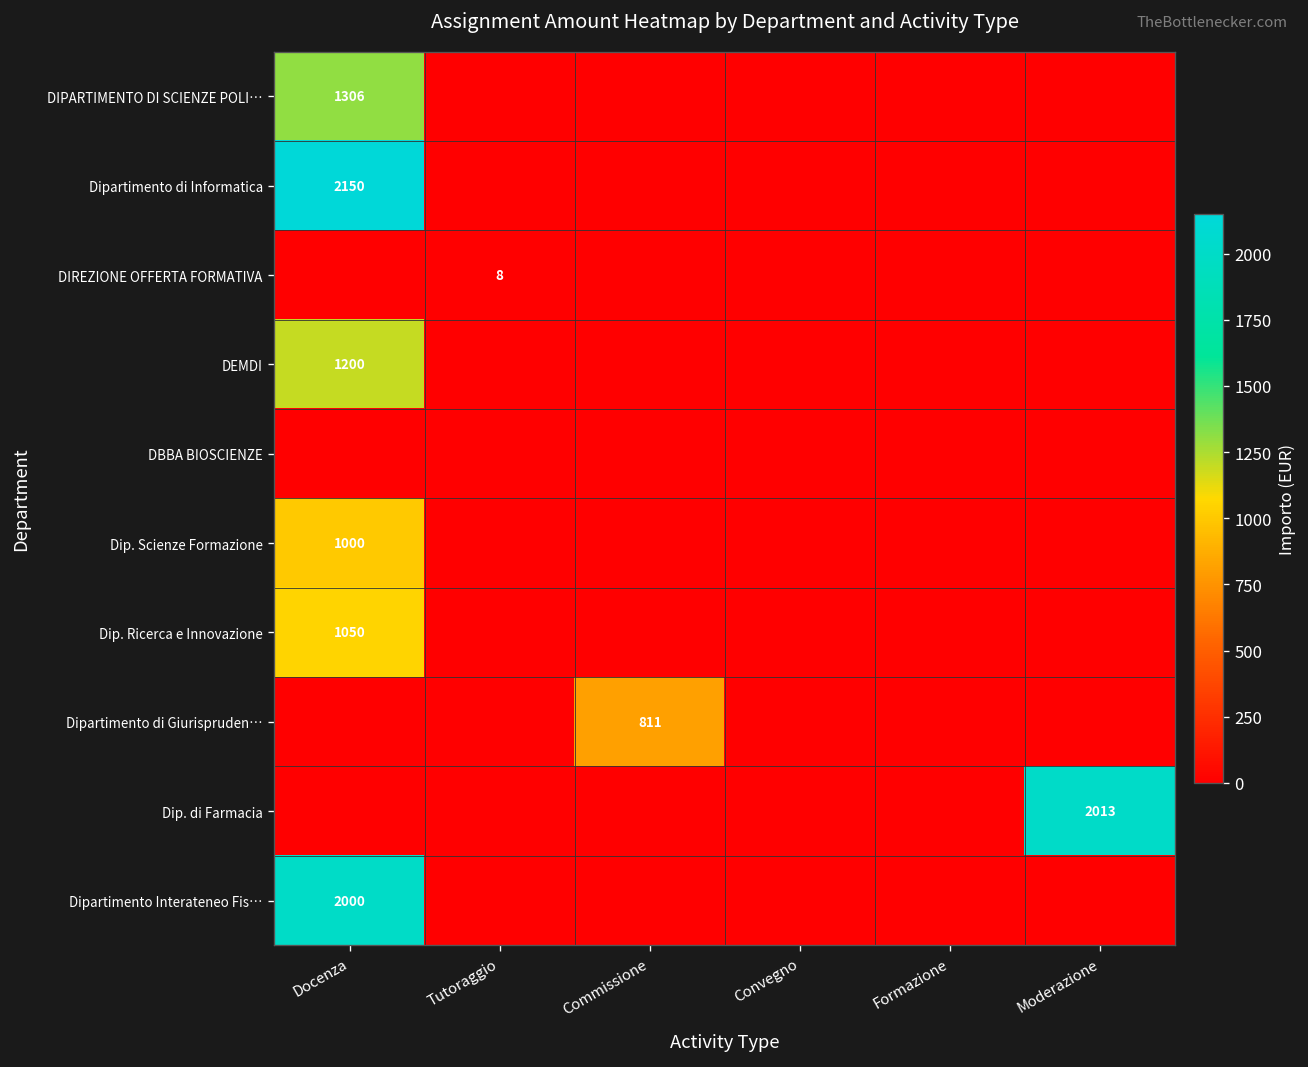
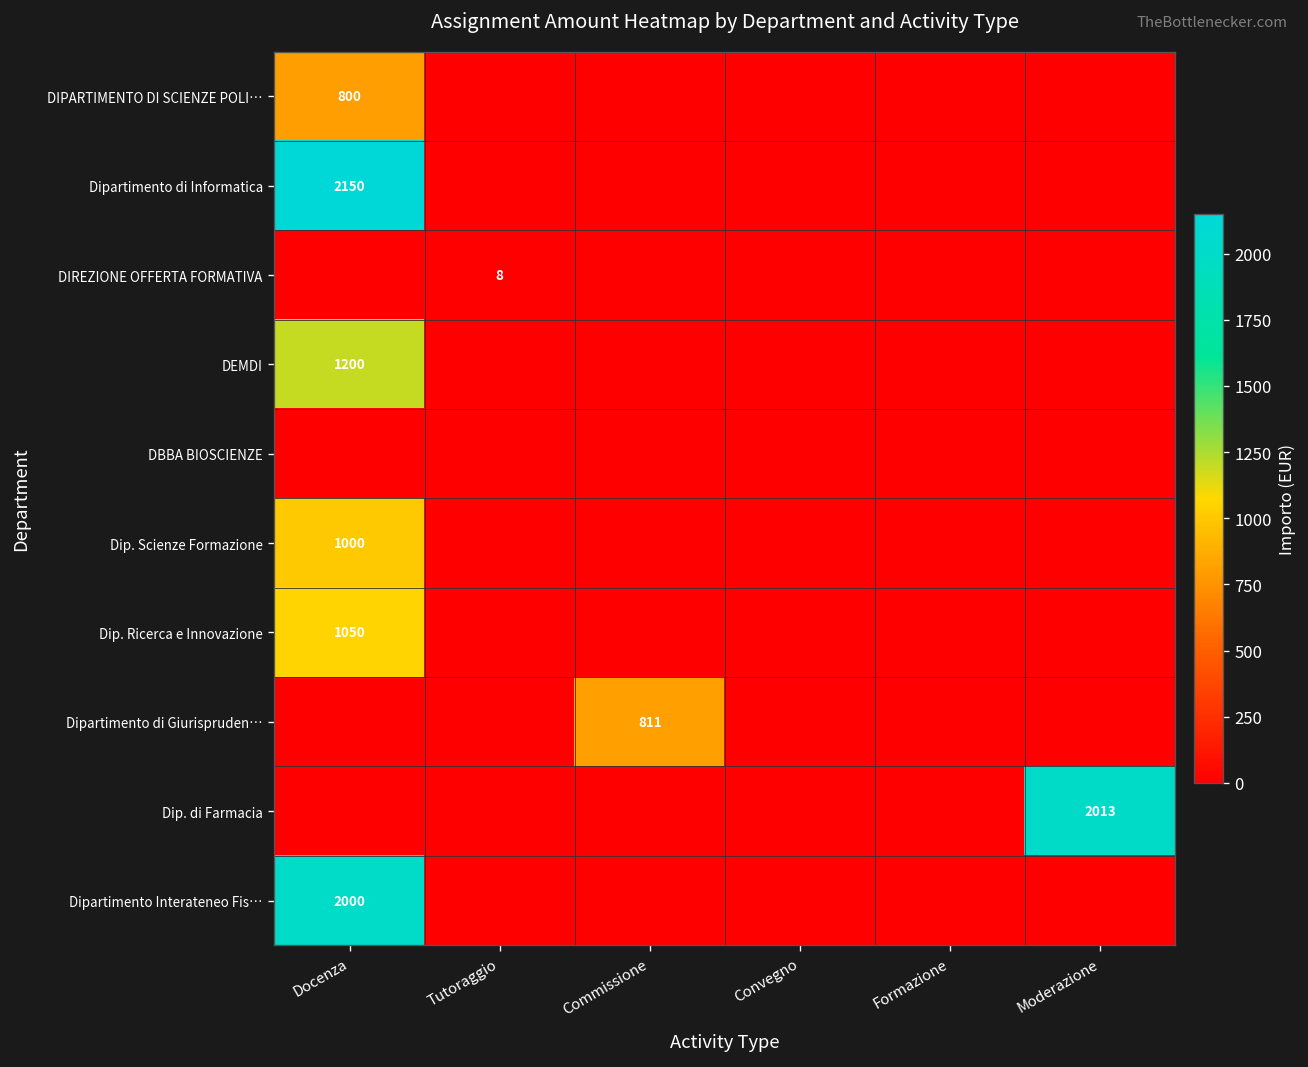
  {
    "DIPARTIMENTO DI SCIENZE POLI…": {
-     "Docenza": 1306
+     "Docenza": 800
    },
    "Dipartimento di Informatica": {
      "Docenza": 2150
    },
    "DIREZIONE OFFERTA FORMATIVA": {
      "Tutoraggio": 8
    },
    "DEMDI": {
      "Docenza": 1200
    },
    "Dip. Scienze Formazione": {
      "Docenza": 1000
    },
    "Dip. Ricerca e Innovazione": {
      "Docenza": 1050
    },
    "Dipartimento di Giurispruden…": {
      "Commissione": 811
    },
    "Dip. di Farmacia": {
      "Moderazione": 2013
    },
    "Dipartimento Interateneo Fis…": {
      "Docenza": 2000
    }
  }
